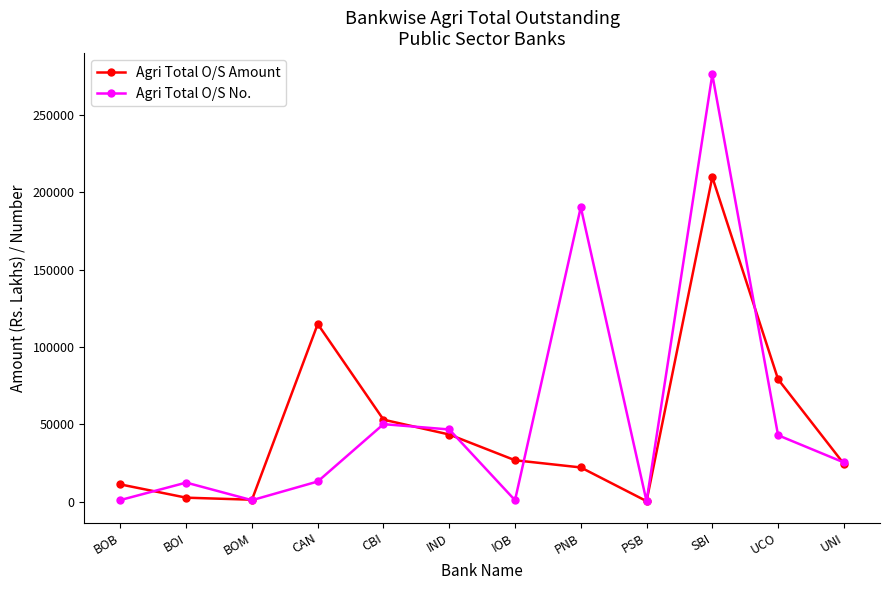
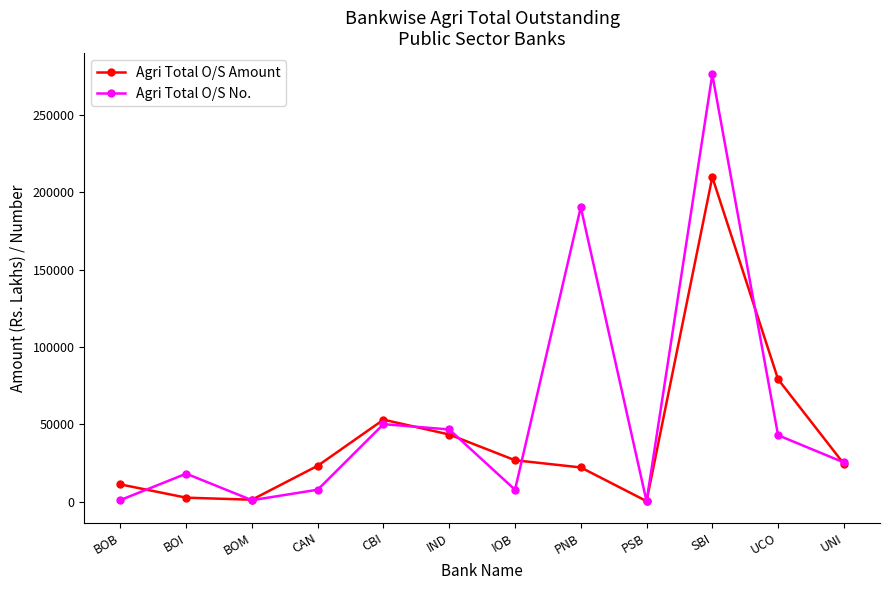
  {
    "Agri Total O/S Amount": {
      "BOB": 11000,
      "BOI": 3000,
-     "CAN": 115000,
+     "CAN": 23000,
      "CBI": 53000,
      "IND": 44000,
      "IOB": 27000,
      "PNB": 22000,
      "SBI": 210000,
      "UCO": 79000
    },
    "Agri Total O/S No.": {
      "BOB": 1000,
-     "BOI": 12000,
-     "CAN": 13000,
+     "BOI": 18000,
+     "CAN": 8000,
      "CBI": 50000,
      "IND": 47000,
-     "IOB": 1000,
+     "IOB": 8000,
      "PNB": 190000,
      "SBI": 276000,
      "UCO": 43000
    }
  }
